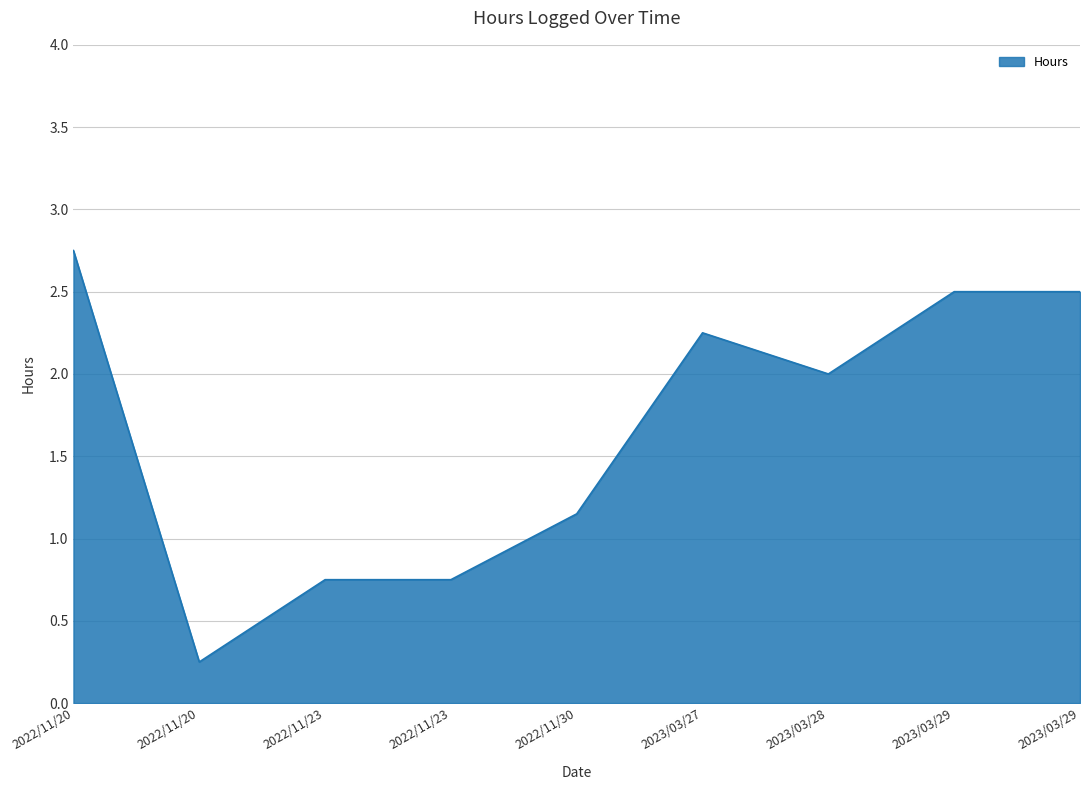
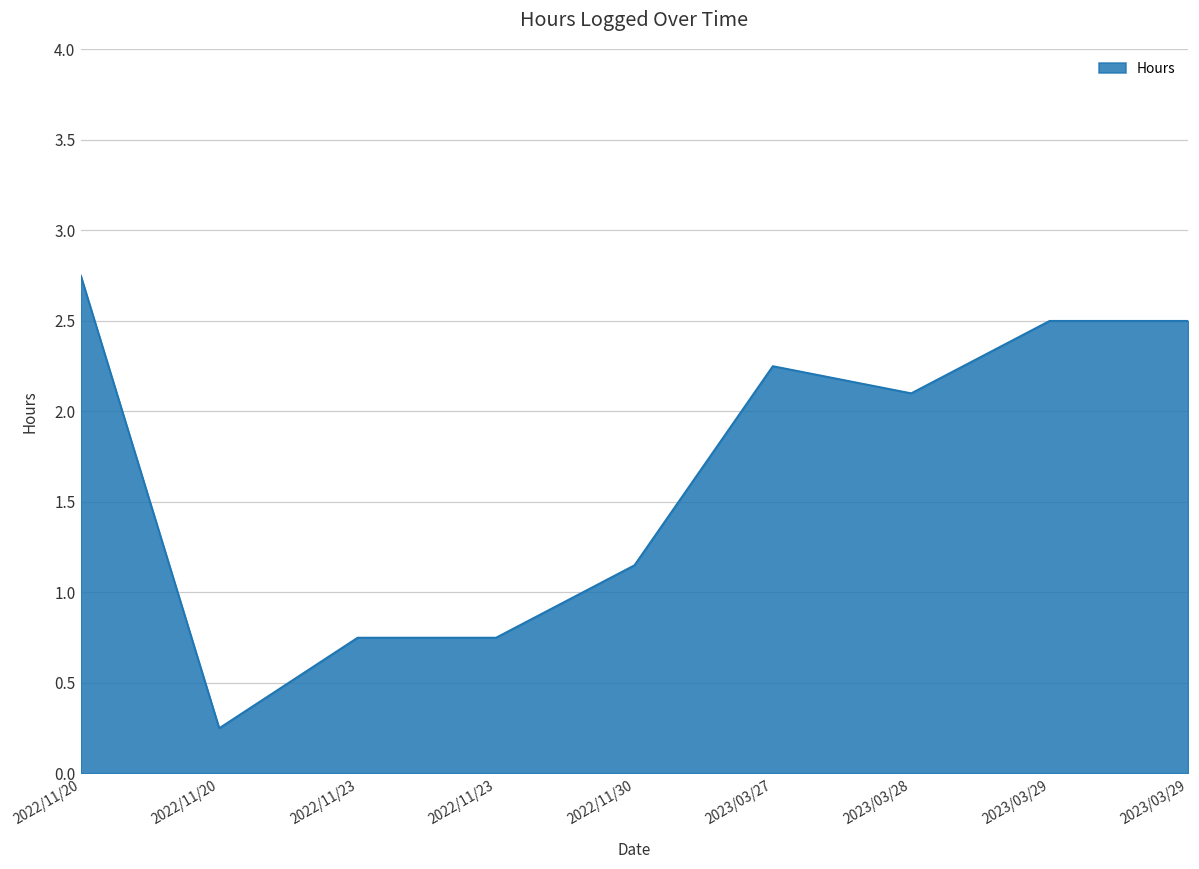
  {
    "2022/11/30": 1.15,
    "2023/03/27": 2.25,
-   "2023/03/28": 2.0
+   "2023/03/28": 2.1
  }
